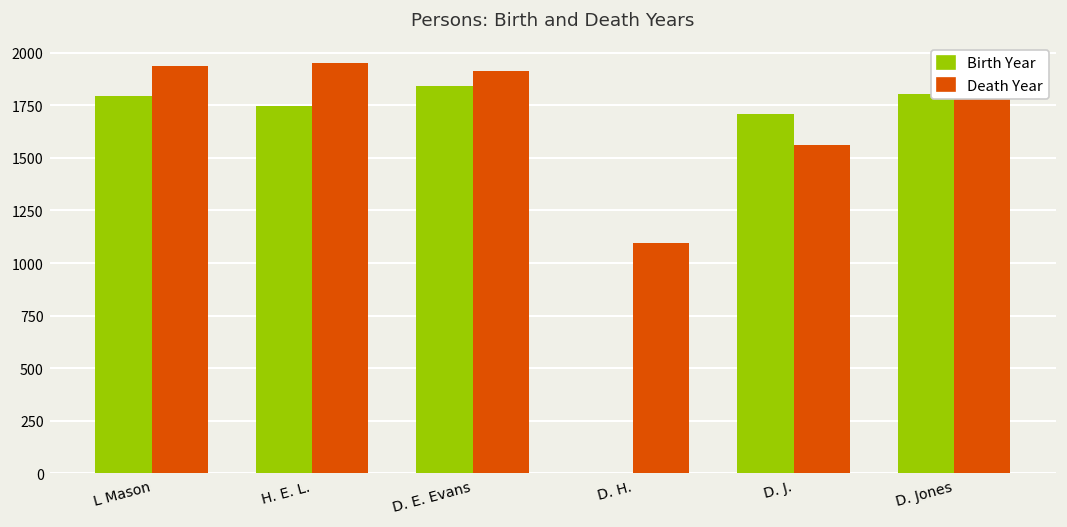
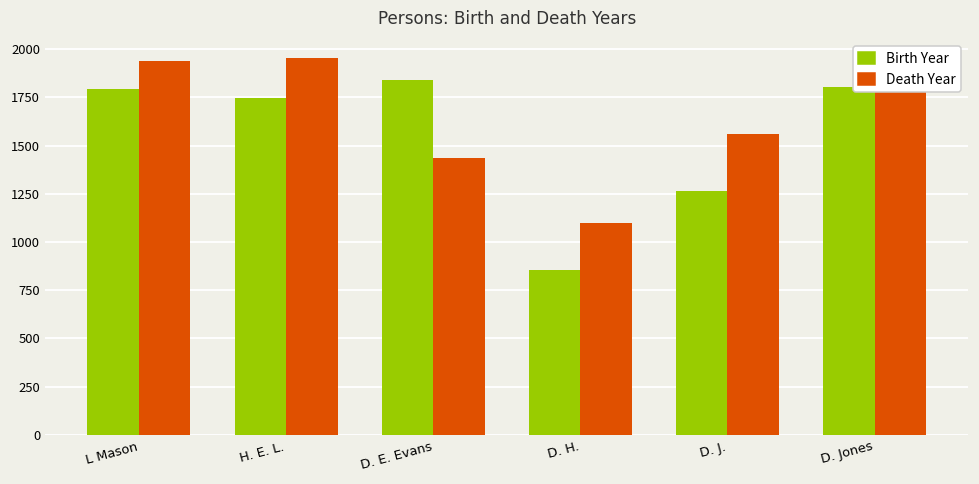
  {
    "Birth Year": {
      "L Mason": 1790,
      "H. E. L.": 1750,
      "D. E. Evans": 1840,
-     "D. H.": 0,
-     "D. J.": 1710,
+     "D. H.": 860,
+     "D. J.": 1260,
      "D. Jones": 1810
    },
    "Death Year": {
      "L Mason": 1940,
      "H. E. L.": 1950,
-     "D. E. Evans": 1910,
+     "D. E. Evans": 1440,
      "D. H.": 1100,
      "D. J.": 1560
    }
  }
